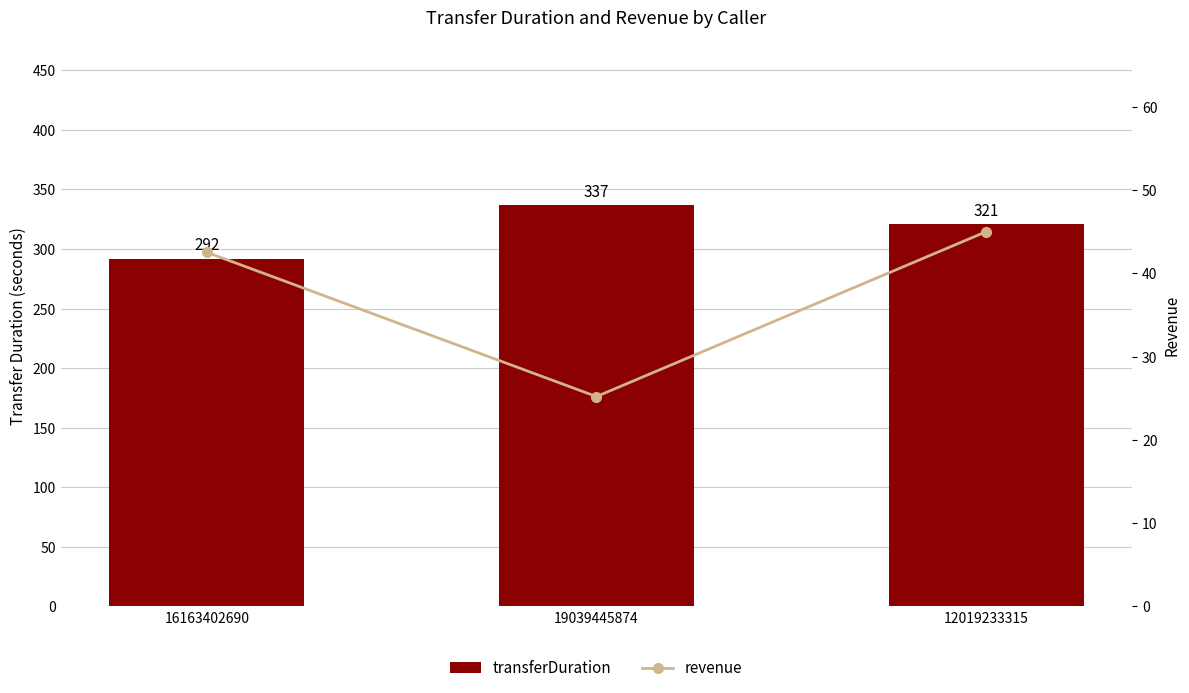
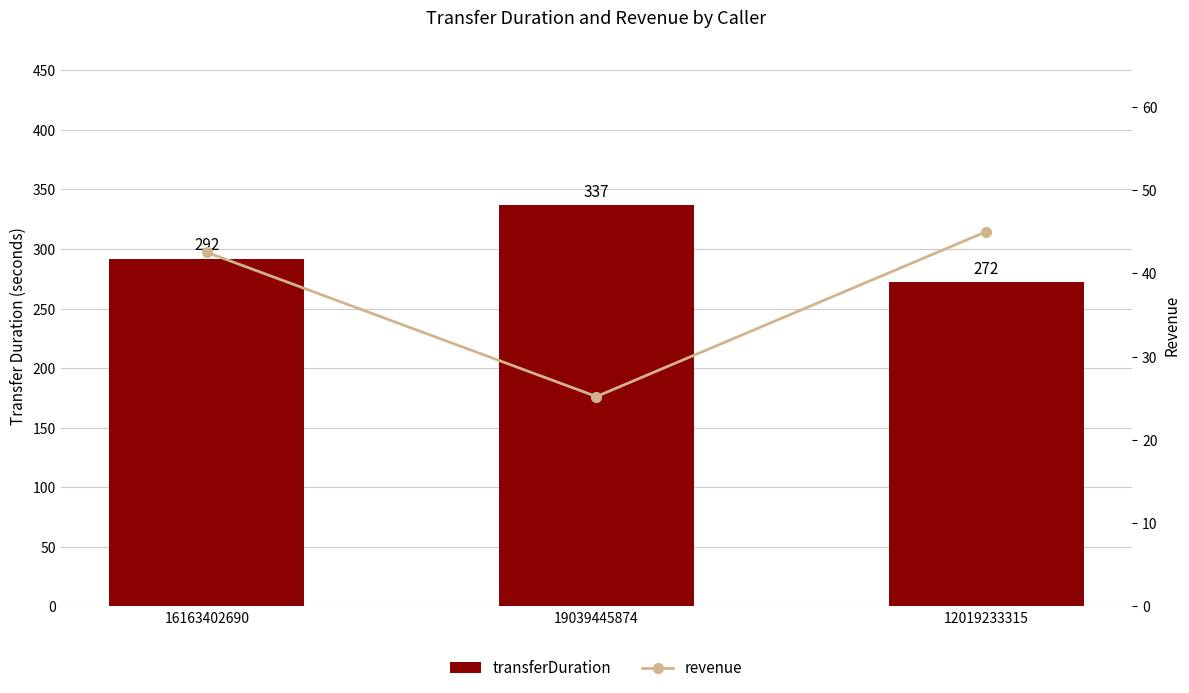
  {
    "transferDuration": {
      "19039445874": 337,
-     "12019233315": 321
+     "12019233315": 272
    }
  }
